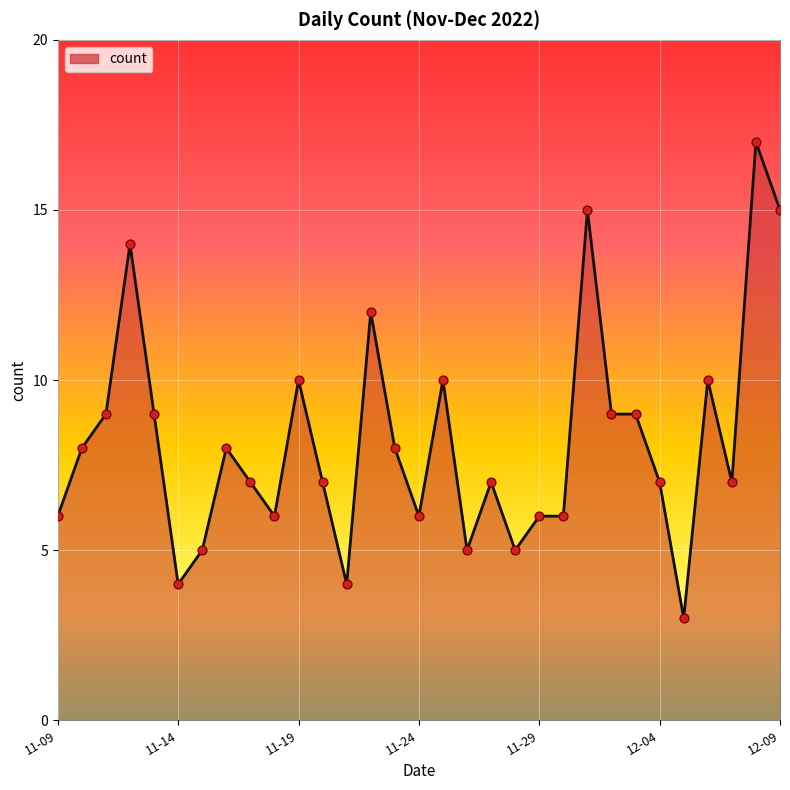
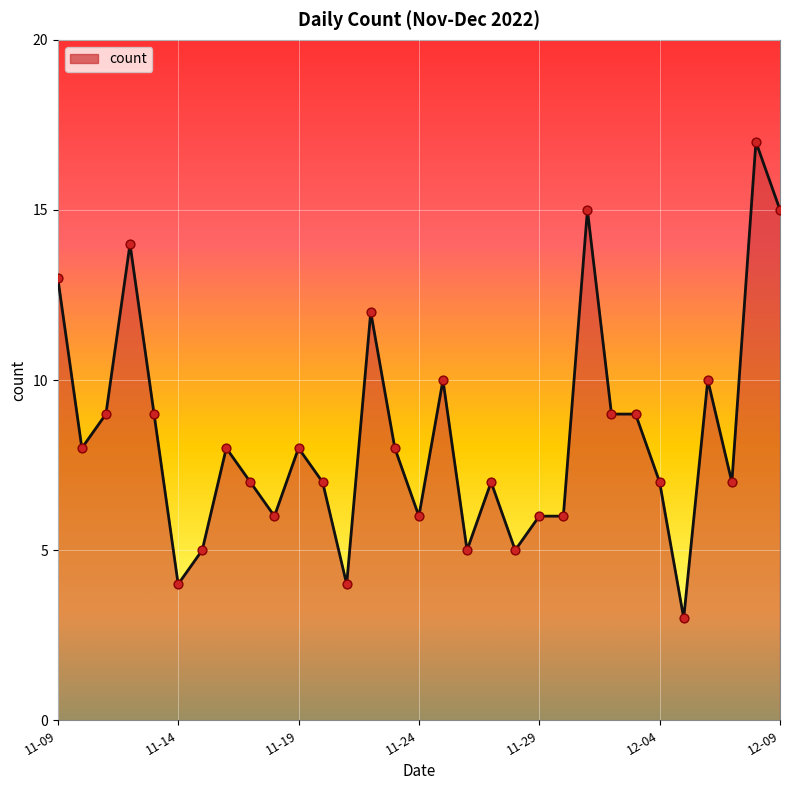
  {
-   "11-09": 6,
+   "11-09": 13,
    "11-14": 4,
-   "11-19": 10,
+   "11-19": 8,
    "11-24": 6,
    "11-29": 6,
    "12-04": 7,
    "12-09": 15
  }
